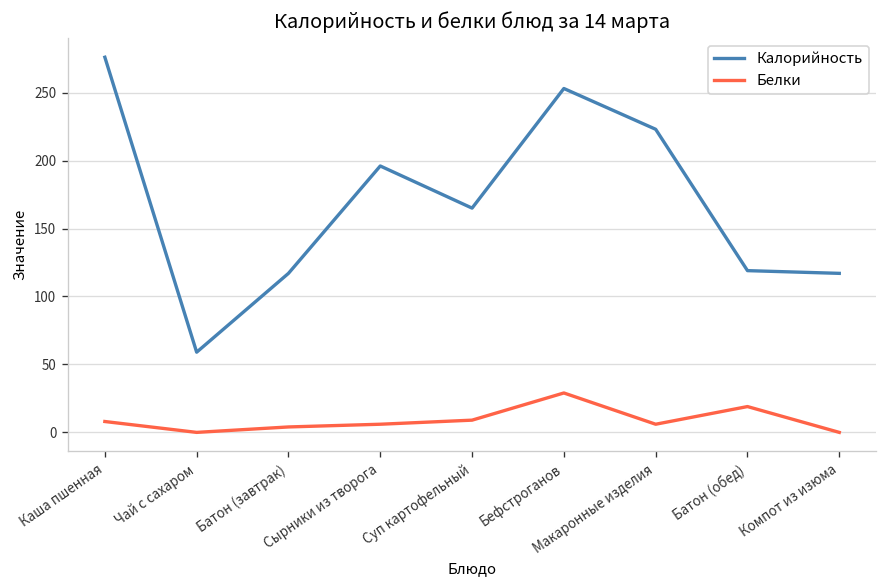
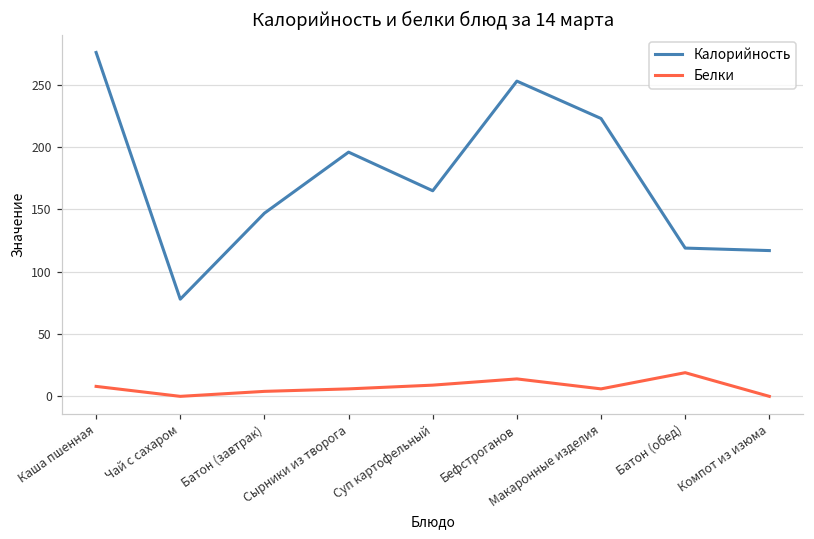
  {
    "Калорийность": {
      "Каша пшенная": 276,
-     "Чай с сахаром": 59,
-     "Батон (завтрак)": 117,
+     "Чай с сахаром": 78,
+     "Батон (завтрак)": 147,
      "Сырники из творога": 196,
      "Суп картофельный": 165,
      "Бефстроганов": 253,
      "Макаронные изделия": 223,
      "Батон (обед)": 119,
      "Компот из изюма": 117
    },
    "Белки": {
      "Каша пшенная": 8,
      "Чай с сахаром": 0,
      "Батон (завтрак)": 4,
      "Сырники из творога": 6,
      "Суп картофельный": 9,
-     "Бефстроганов": 29,
+     "Бефстроганов": 14,
      "Макаронные изделия": 6,
      "Батон (обед)": 19,
      "Компот из изюма": 0
    }
  }
